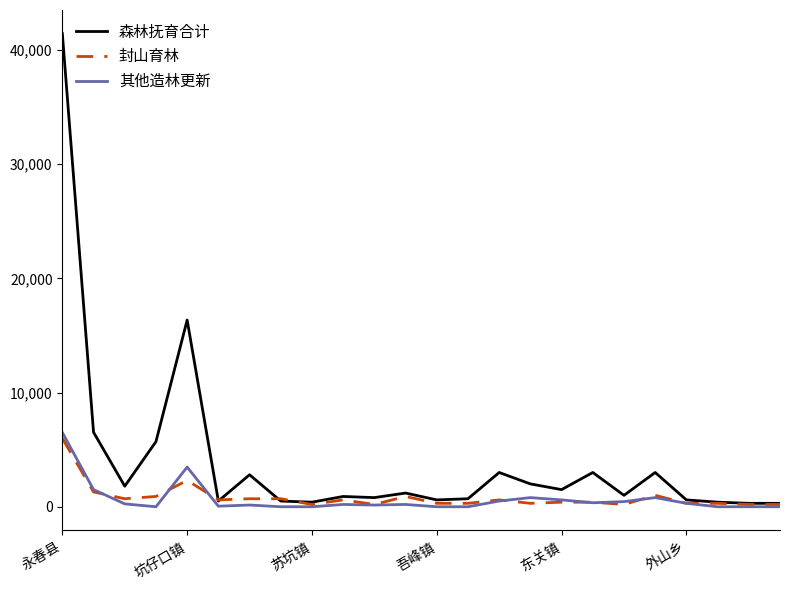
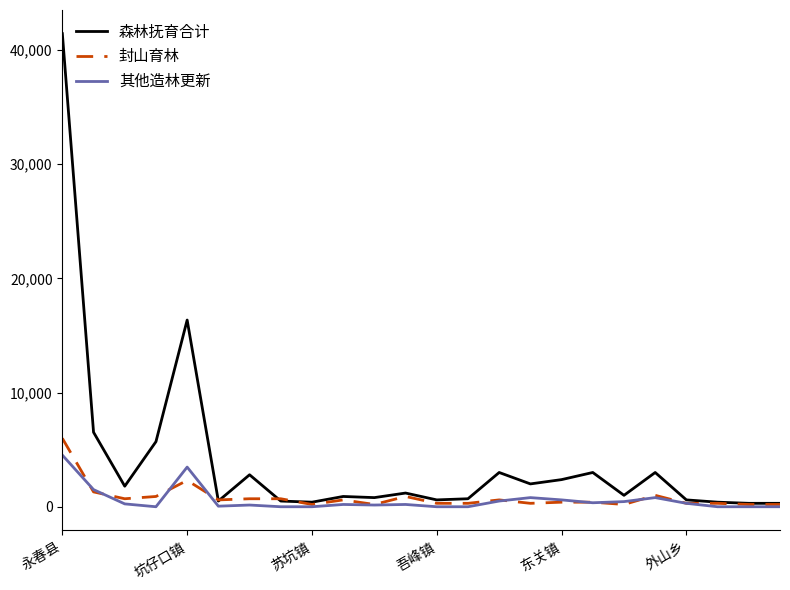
  {
    "森林抚育合计": {
      "永春县": "41,400",
      "坑仔口镇": "16,300",
      "吾峰镇": "600",
-     "东关镇": "1,500",
+     "东关镇": "2,400",
      "外山乡": "600"
    },
    "封山育林": {
      "永春县": "6,000",
      "坑仔口镇": "2,300",
      "吾峰镇": "300"
    },
    "其他造林更新": {
-     "永春县": "6,500",
+     "永春县": "4,500",
      "坑仔口镇": "3,500",
      "吾峰镇": "0"
    }
  }
